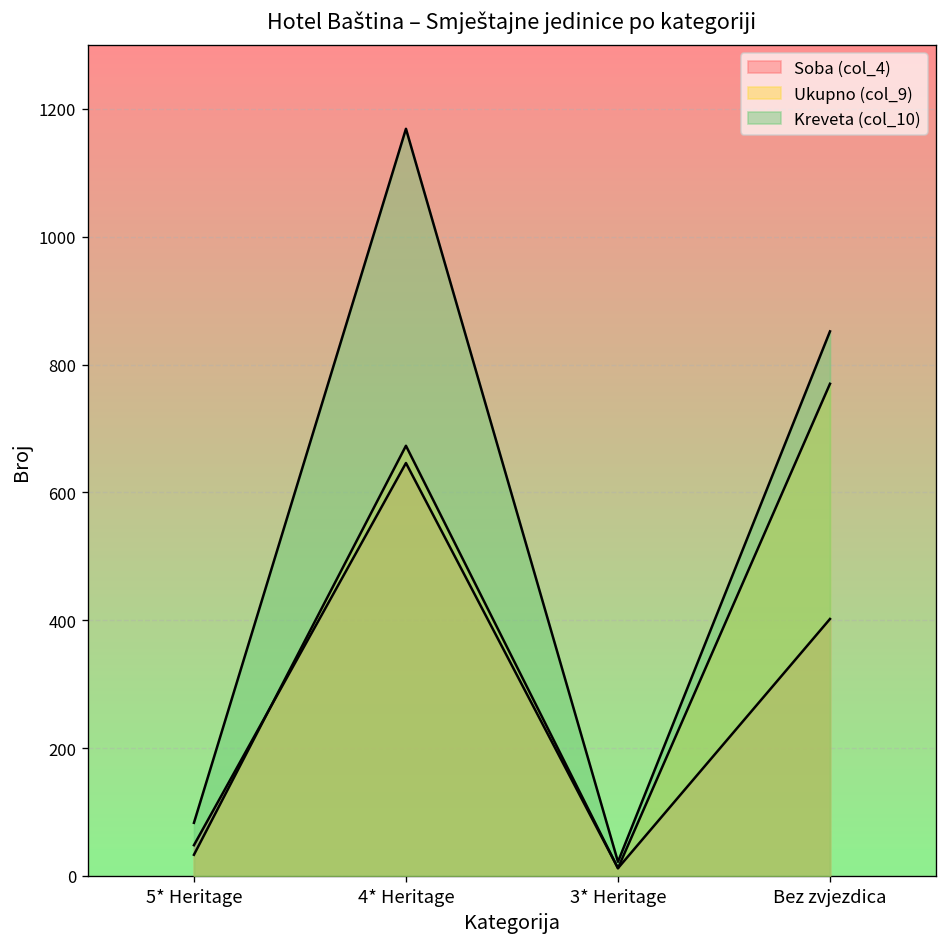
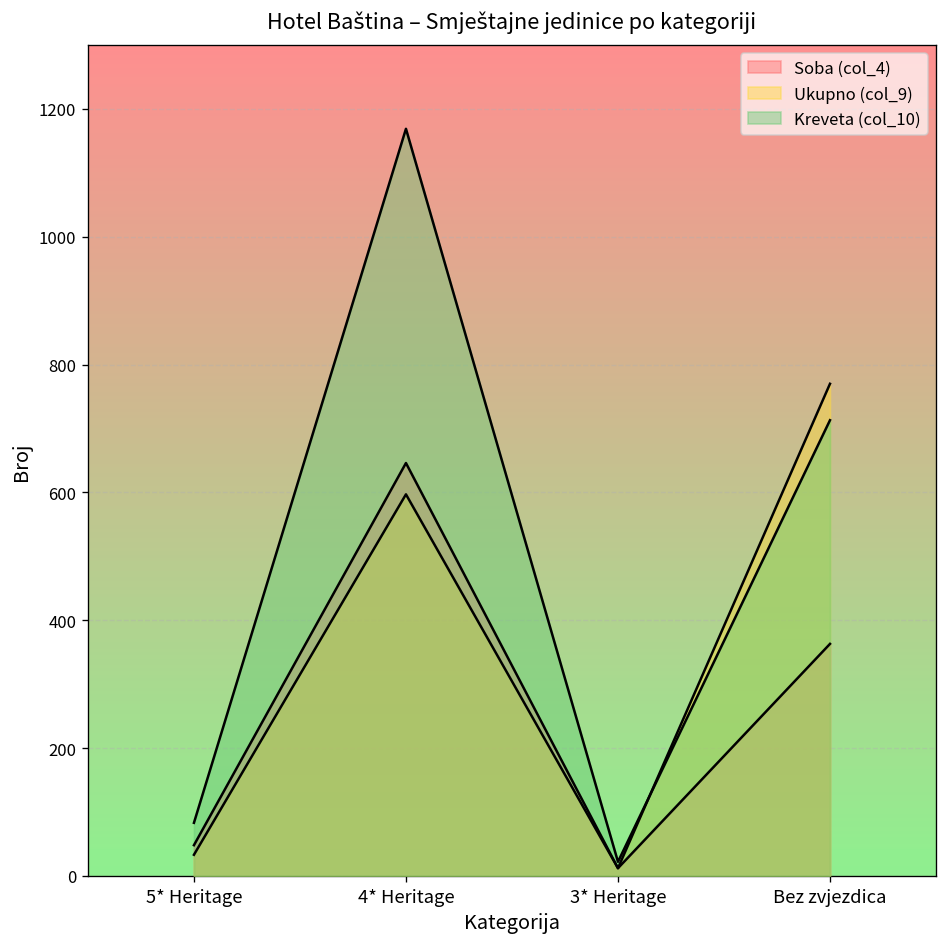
  {
    "Soba (col_4)": {
      "5* Heritage": 50,
      "4* Heritage": 650,
-     "Bez zvjezdica": 400
+     "Bez zvjezdica": 360
    },
    "Ukupno (col_9)": {
-     "4* Heritage": 670,
+     "4* Heritage": 600,
      "Bez zvjezdica": 770
    },
    "Kreveta (col_10)": {
      "5* Heritage": 80,
      "4* Heritage": 1170,
-     "Bez zvjezdica": 850
+     "Bez zvjezdica": 710
    }
  }
